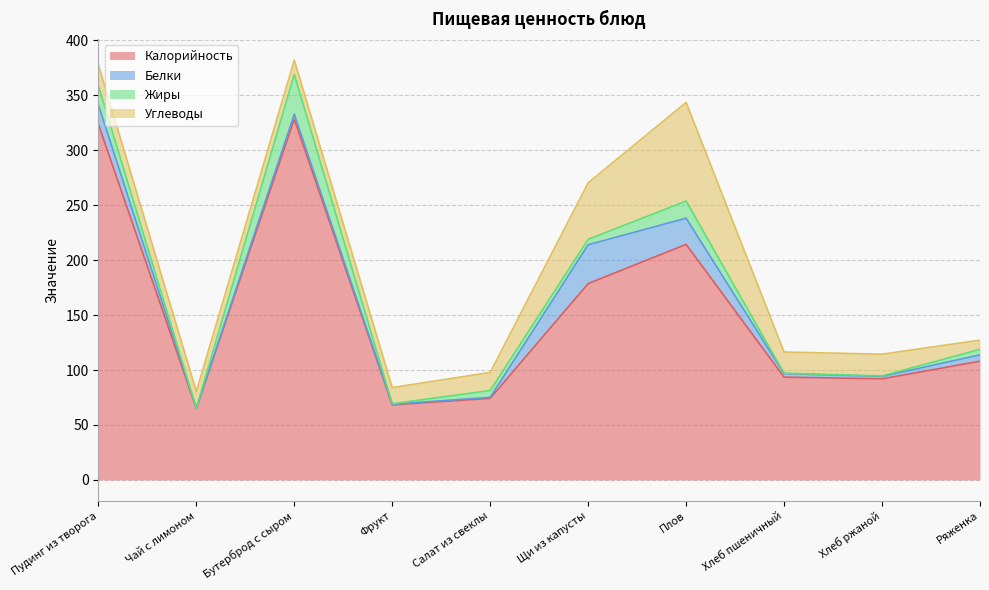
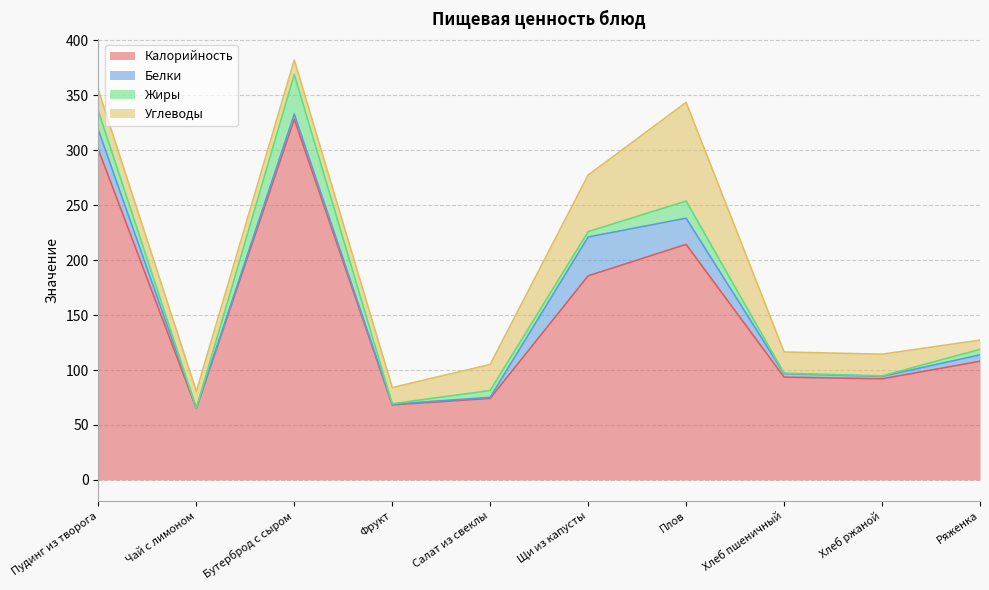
  {
    "Калорийность": {
-     "Пудинг из творога": 324,
+     "Пудинг из творога": 301,
      "Бутерброд с сыром": 328,
-     "Щи из капусты": 179,
+     "Щи из капусты": 186,
      "Плов": 214,
      "Хлеб пшеничный": 94,
      "Ряженка": 108
    },
    "Белки": {
      "Пудинг из творога": 18,
      "Бутерброд с сыром": 5,
      "Щи из капусты": 35,
      "Плов": 24,
      "Ряженка": 6
    },
    "Жиры": {
      "Пудинг из творога": 17,
      "Бутерброд с сыром": 36,
      "Салат из свеклы": 6,
      "Щи из капусты": 5,
      "Плов": 16,
      "Ряженка": 5
    },
    "Углеводы": {
      "Пудинг из творога": 19,
      "Чай с лимоном": 15,
      "Бутерброд с сыром": 13,
      "Фрукт": 15,
-     "Салат из свеклы": 16,
+     "Салат из свеклы": 24,
      "Щи из капусты": 51,
      "Плов": 90,
      "Хлеб пшеничный": 19,
      "Хлеб ржаной": 20,
      "Ряженка": 8
    }
  }
